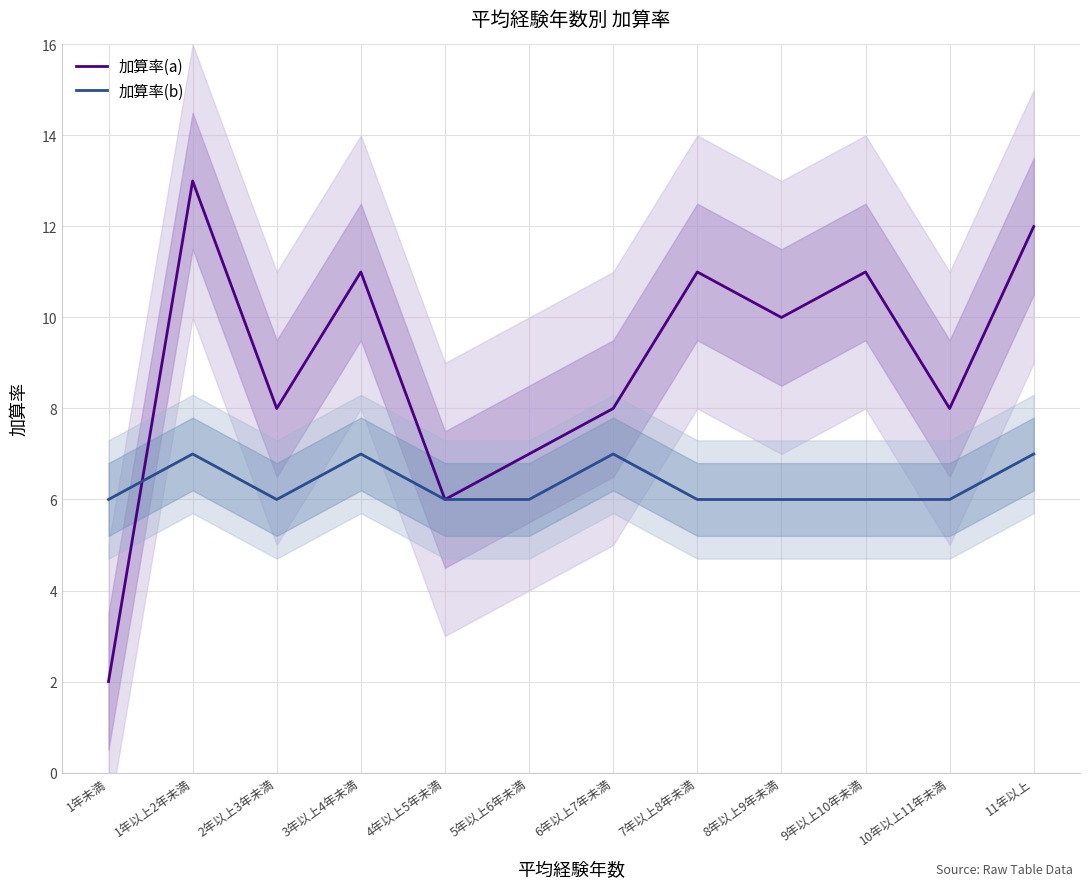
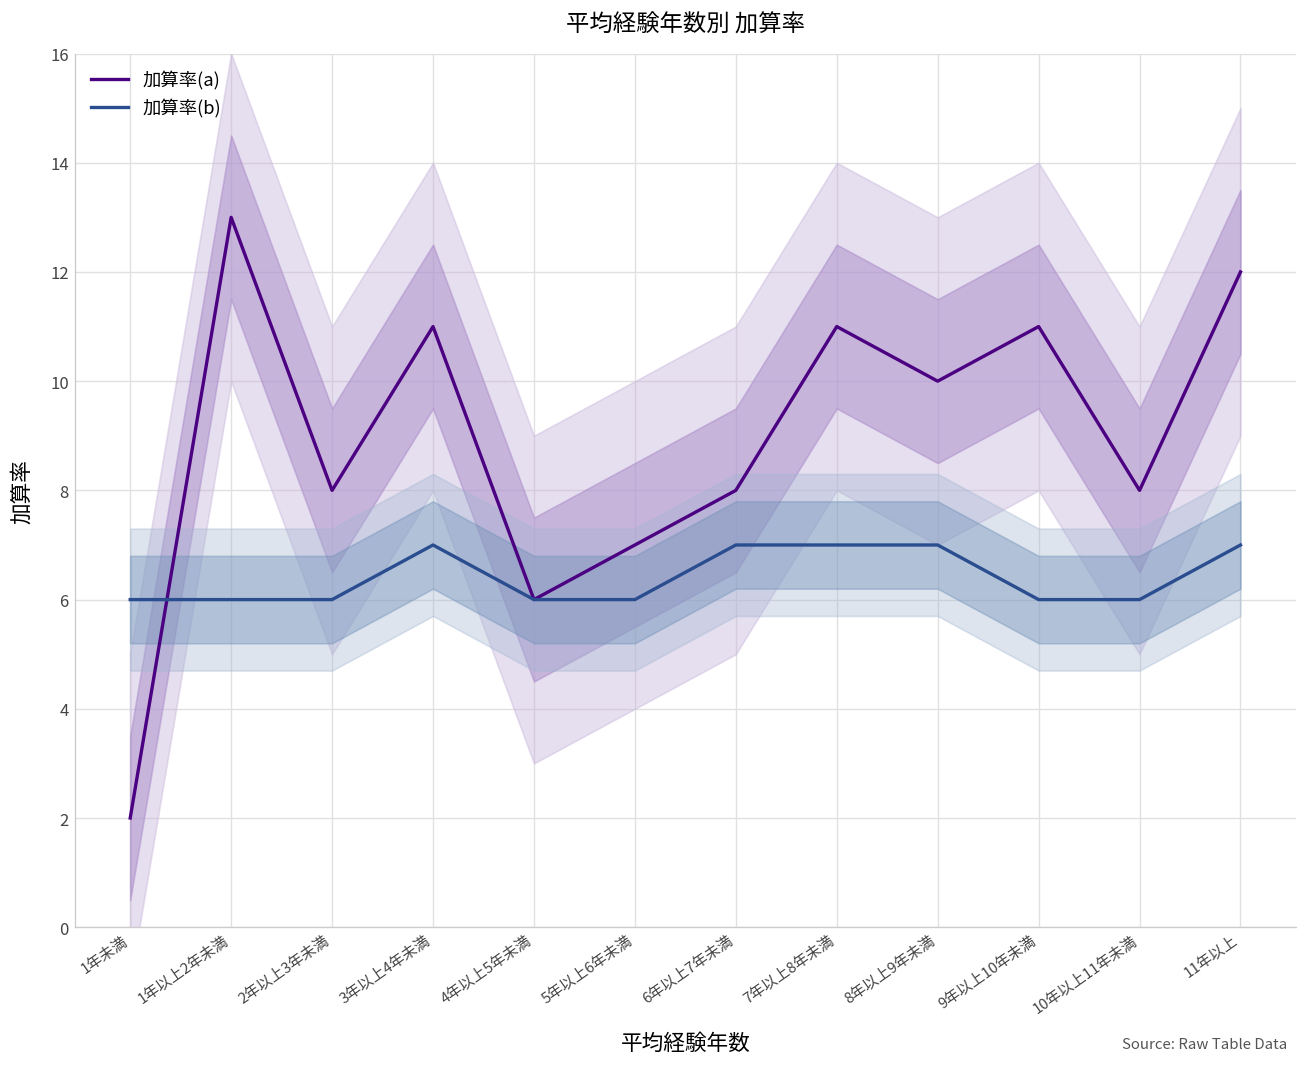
  {
    "加算率(a)": {
      "1年未満": 2,
      "1年以上2年未満": 13,
      "2年以上3年未満": 8,
      "3年以上4年未満": 11,
      "5年以上6年未満": 7,
      "6年以上7年未満": 8,
      "7年以上8年未満": 11,
      "8年以上9年未満": 10,
      "9年以上10年未満": 11,
      "10年以上11年未満": 8,
      "11年以上": 12
    },
    "加算率(b)": {
      "1年未満": 6,
-     "1年以上2年未満": 7,
+     "1年以上2年未満": 6,
      "2年以上3年未満": 6,
      "3年以上4年未満": 7,
      "5年以上6年未満": 6,
      "6年以上7年未満": 7,
-     "7年以上8年未満": 6,
-     "8年以上9年未満": 6,
+     "7年以上8年未満": 7,
+     "8年以上9年未満": 7,
      "9年以上10年未満": 6,
      "10年以上11年未満": 6,
      "11年以上": 7
    }
  }
